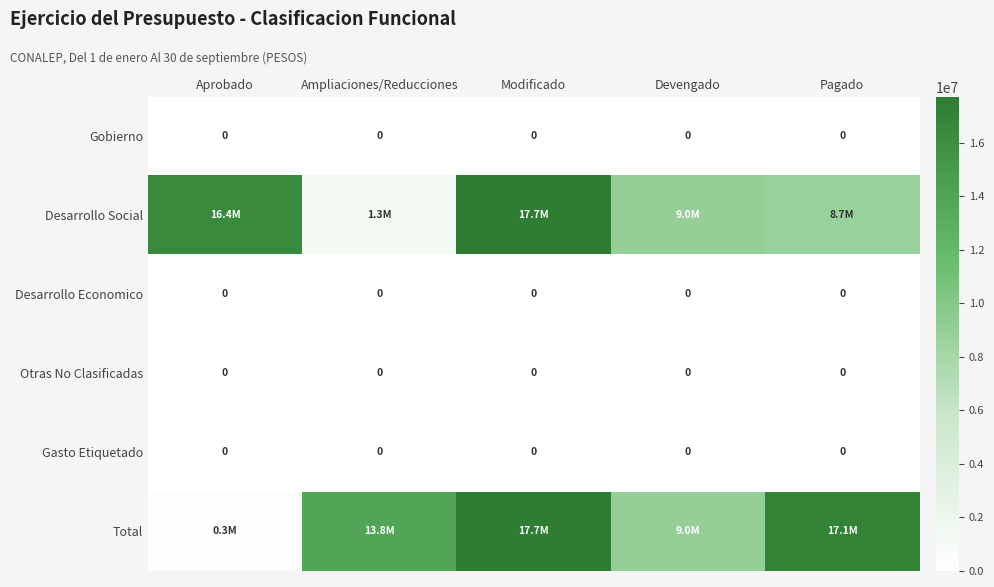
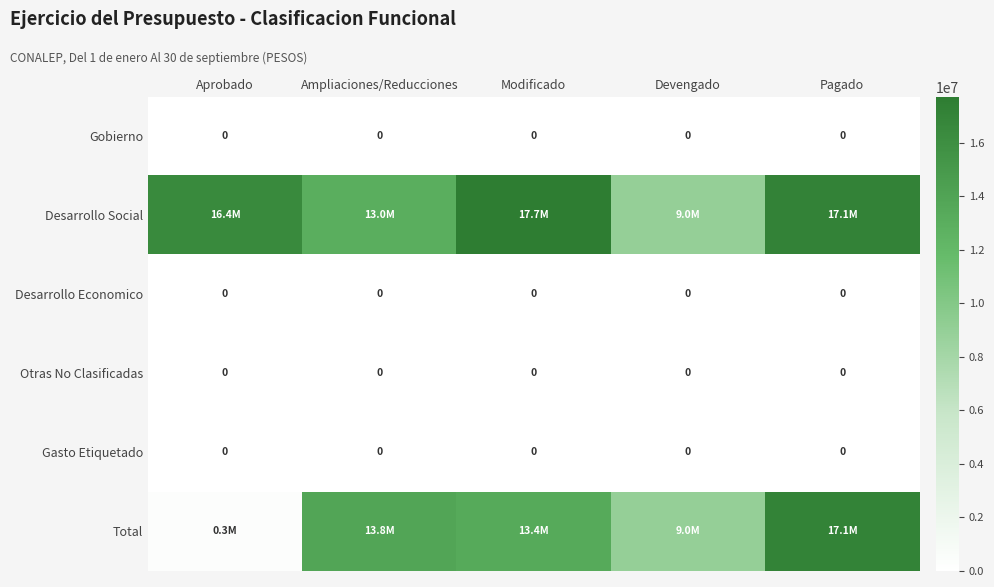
  {
    "Gobierno": {
      "Aprobado": "0",
      "Ampliaciones/Reducciones": "0",
      "Modificado": "0",
      "Devengado": "0",
      "Pagado": "0"
    },
    "Desarrollo Social": {
      "Aprobado": "16.4M",
-     "Ampliaciones/Reducciones": "1.3M",
+     "Ampliaciones/Reducciones": "13.0M",
      "Modificado": "17.7M",
      "Devengado": "9.0M",
-     "Pagado": "8.7M"
+     "Pagado": "17.1M"
    },
    "Desarrollo Economico": {
      "Aprobado": "0",
      "Ampliaciones/Reducciones": "0",
      "Modificado": "0",
      "Devengado": "0",
      "Pagado": "0"
    },
    "Otras No Clasificadas": {
      "Aprobado": "0",
      "Ampliaciones/Reducciones": "0",
      "Modificado": "0",
      "Devengado": "0",
      "Pagado": "0"
    },
    "Gasto Etiquetado": {
      "Aprobado": "0",
      "Ampliaciones/Reducciones": "0",
      "Modificado": "0",
      "Devengado": "0",
      "Pagado": "0"
    },
    "Total": {
      "Aprobado": "0.3M",
      "Ampliaciones/Reducciones": "13.8M",
-     "Modificado": "17.7M",
+     "Modificado": "13.4M",
      "Devengado": "9.0M",
      "Pagado": "17.1M"
    }
  }
